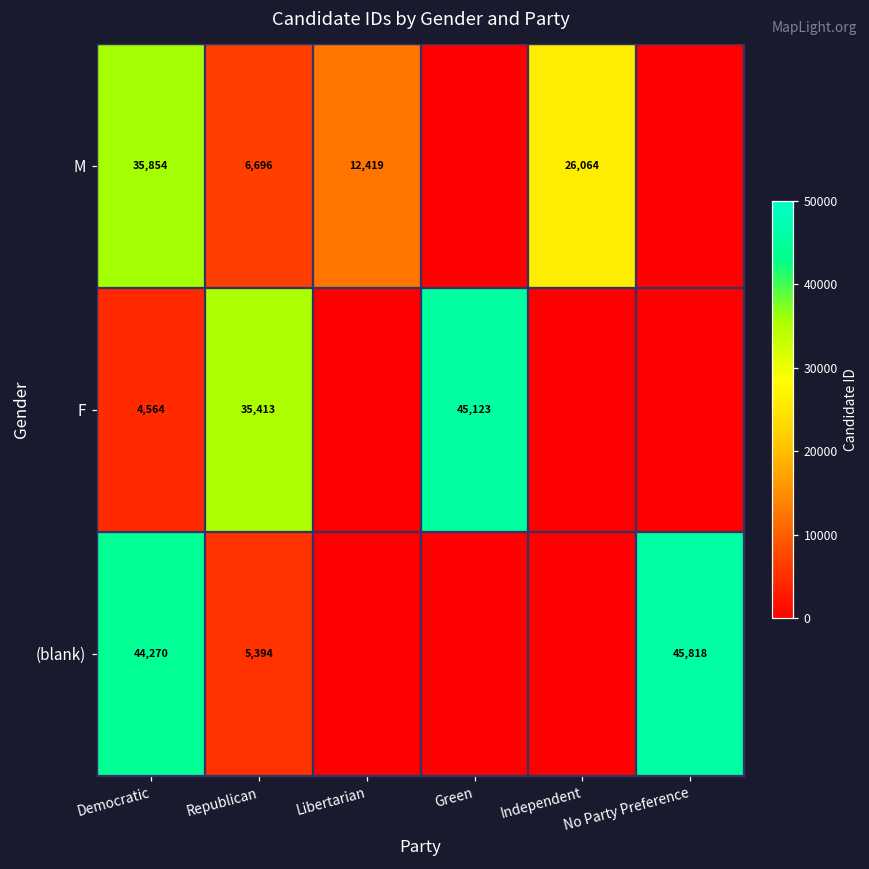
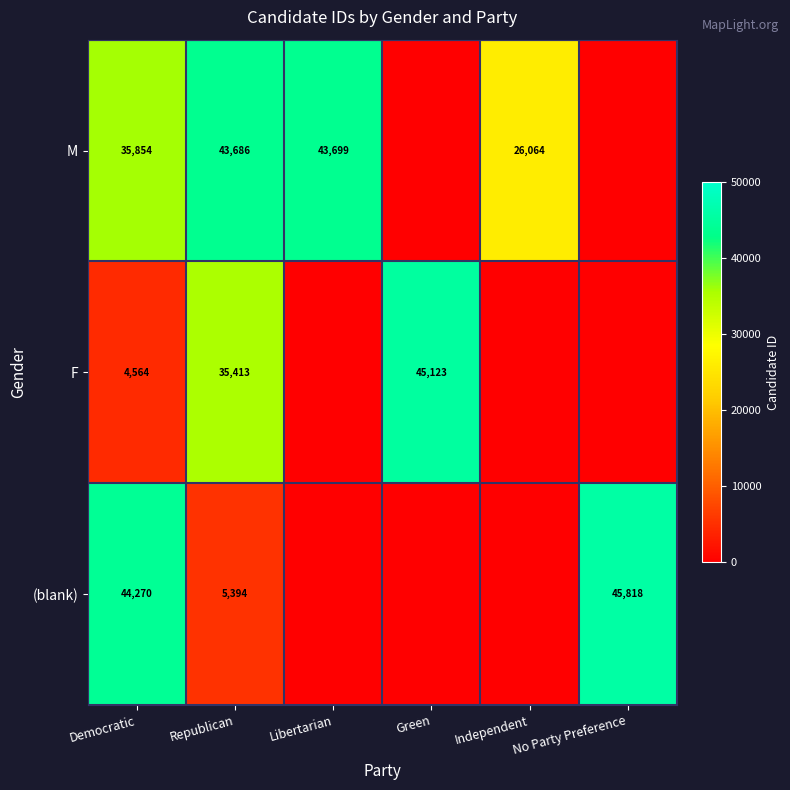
  {
    "M": {
      "Democratic": "35,854",
-     "Republican": "6,696",
-     "Libertarian": "12,419",
+     "Republican": "43,686",
+     "Libertarian": "43,699",
      "Independent": "26,064"
    },
    "F": {
      "Democratic": "4,564",
      "Republican": "35,413",
      "Green": "45,123"
    },
    "(blank)": {
      "Democratic": "44,270",
      "Republican": "5,394",
      "No Party Preference": "45,818"
    }
  }
